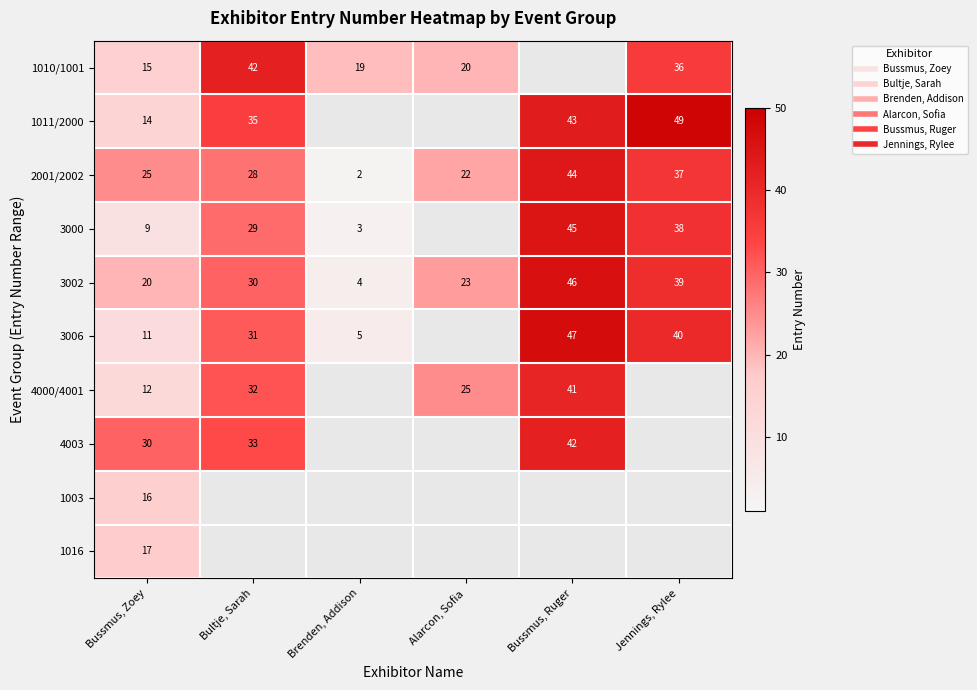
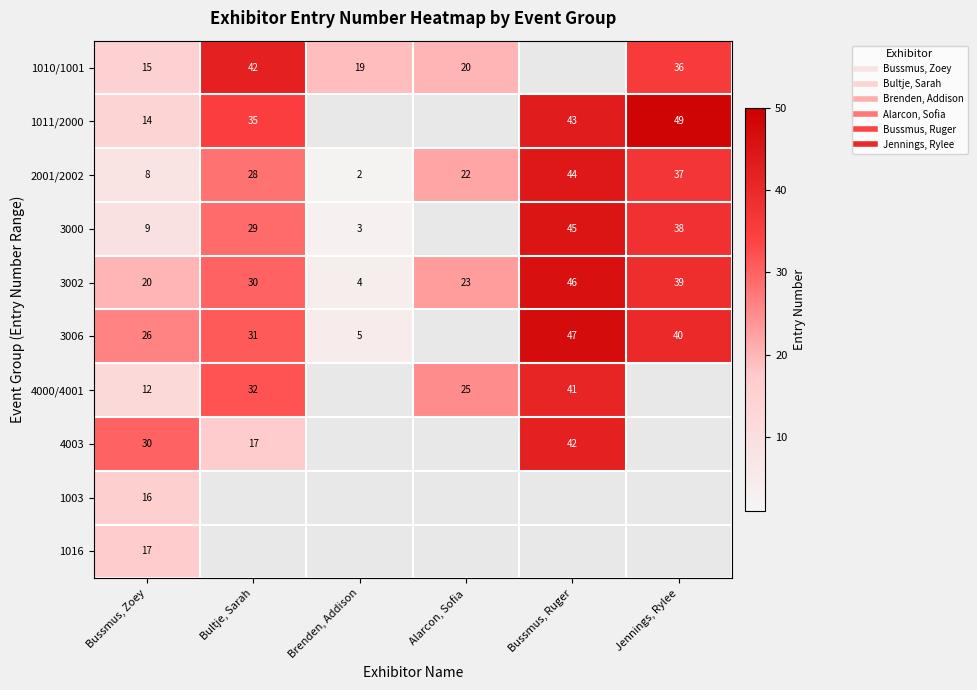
  {
    "1010/1001": {
      "Bussmus, Zoey": 15,
      "Bultje, Sarah": 42,
      "Brenden, Addison": 19,
      "Alarcon, Sofia": 20,
      "Jennings, Rylee": 36
    },
    "1011/2000": {
      "Bussmus, Zoey": 14,
      "Bultje, Sarah": 35,
      "Bussmus, Ruger": 43,
      "Jennings, Rylee": 49
    },
    "2001/2002": {
-     "Bussmus, Zoey": 25,
+     "Bussmus, Zoey": 8,
      "Bultje, Sarah": 28,
      "Brenden, Addison": 2,
      "Alarcon, Sofia": 22,
      "Bussmus, Ruger": 44,
      "Jennings, Rylee": 37
    },
    "3000": {
      "Bussmus, Zoey": 9,
      "Bultje, Sarah": 29,
      "Brenden, Addison": 3,
      "Bussmus, Ruger": 45,
      "Jennings, Rylee": 38
    },
    "3002": {
      "Bussmus, Zoey": 20,
      "Bultje, Sarah": 30,
      "Brenden, Addison": 4,
      "Alarcon, Sofia": 23,
      "Bussmus, Ruger": 46,
      "Jennings, Rylee": 39
    },
    "3006": {
-     "Bussmus, Zoey": 11,
+     "Bussmus, Zoey": 26,
      "Bultje, Sarah": 31,
      "Brenden, Addison": 5,
      "Bussmus, Ruger": 47,
      "Jennings, Rylee": 40
    },
    "4000/4001": {
      "Bussmus, Zoey": 12,
      "Bultje, Sarah": 32,
      "Alarcon, Sofia": 25,
      "Bussmus, Ruger": 41
    },
    "4003": {
      "Bussmus, Zoey": 30,
-     "Bultje, Sarah": 33,
+     "Bultje, Sarah": 17,
      "Bussmus, Ruger": 42
    },
    "1003": {
      "Bussmus, Zoey": 16
    },
    "1016": {
      "Bussmus, Zoey": 17
    }
  }
